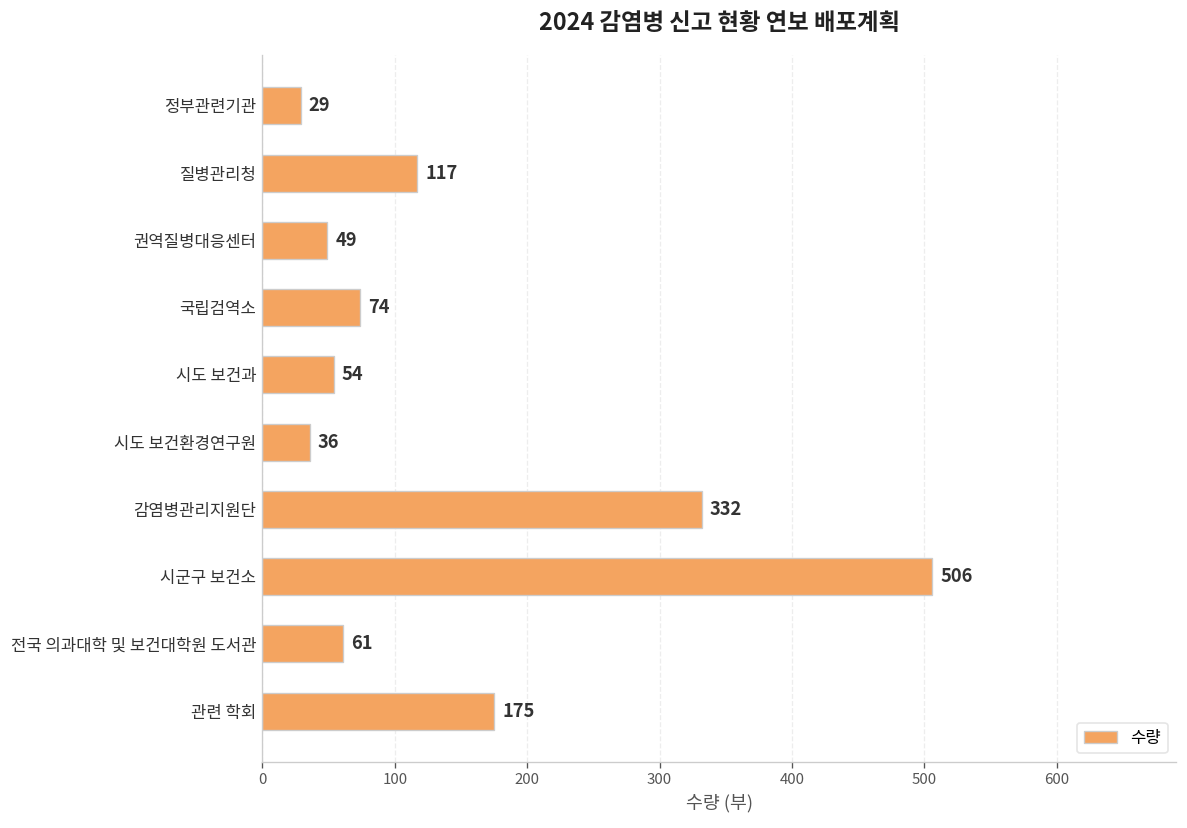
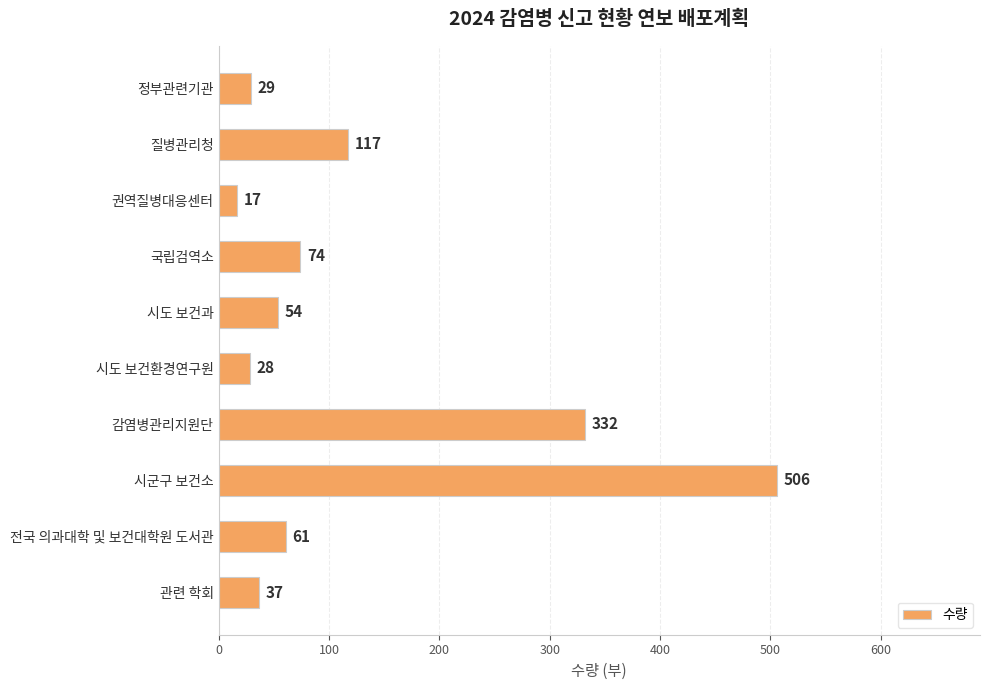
  {
    "정부관련기관": 29,
    "질병관리청": 117,
-   "권역질병대응센터": 49,
+   "권역질병대응센터": 17,
    "국립검역소": 74,
    "시도 보건과": 54,
-   "시도 보건환경연구원": 36,
+   "시도 보건환경연구원": 28,
    "감염병관리지원단": 332,
    "시군구 보건소": 506,
    "전국 의과대학 및 보건대학원 도서관": 61,
-   "관련 학회": 175
+   "관련 학회": 37
  }
